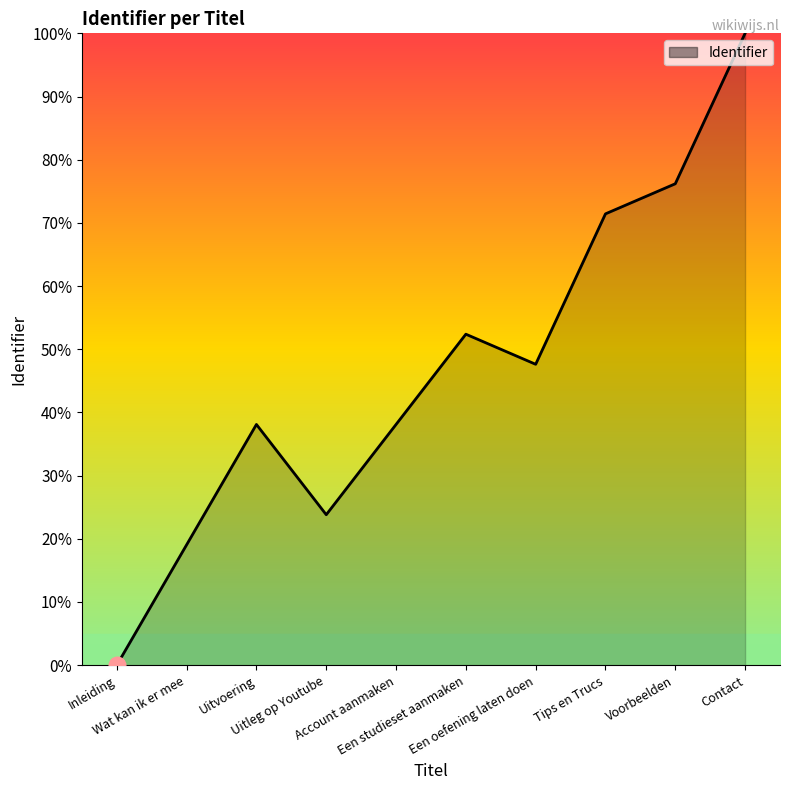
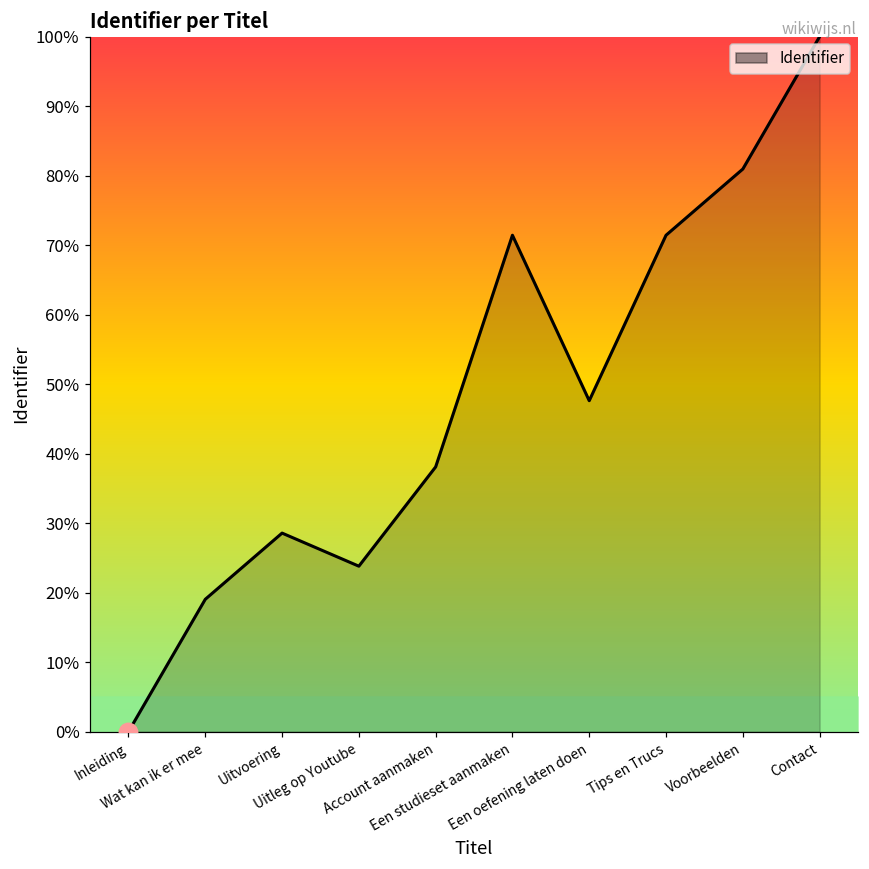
  {
    "Identifier": {
      "Wat kan ik er mee": "19%",
-     "Uitvoering": "38%",
+     "Uitvoering": "29%",
      "Uitleg op Youtube": "24%",
      "Account aanmaken": "38%",
-     "Een studieset aanmaken": "52%",
+     "Een studieset aanmaken": "71%",
      "Een oefening laten doen": "48%",
      "Tips en Trucs": "71%",
-     "Voorbeelden": "76%",
+     "Voorbeelden": "81%",
      "Contact": "100%"
    }
  }
